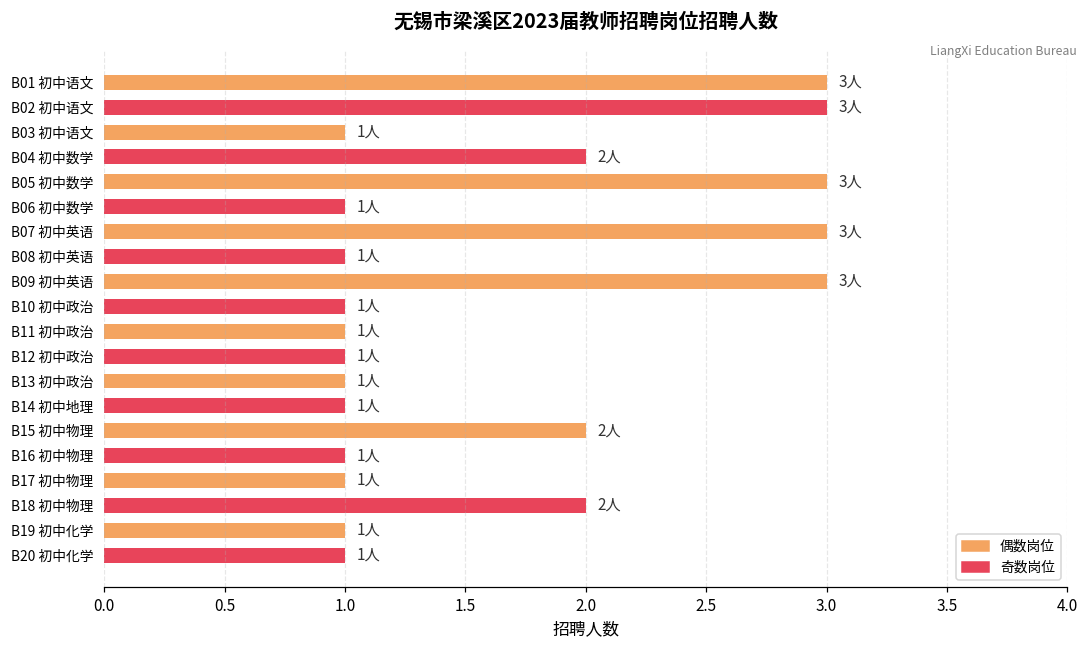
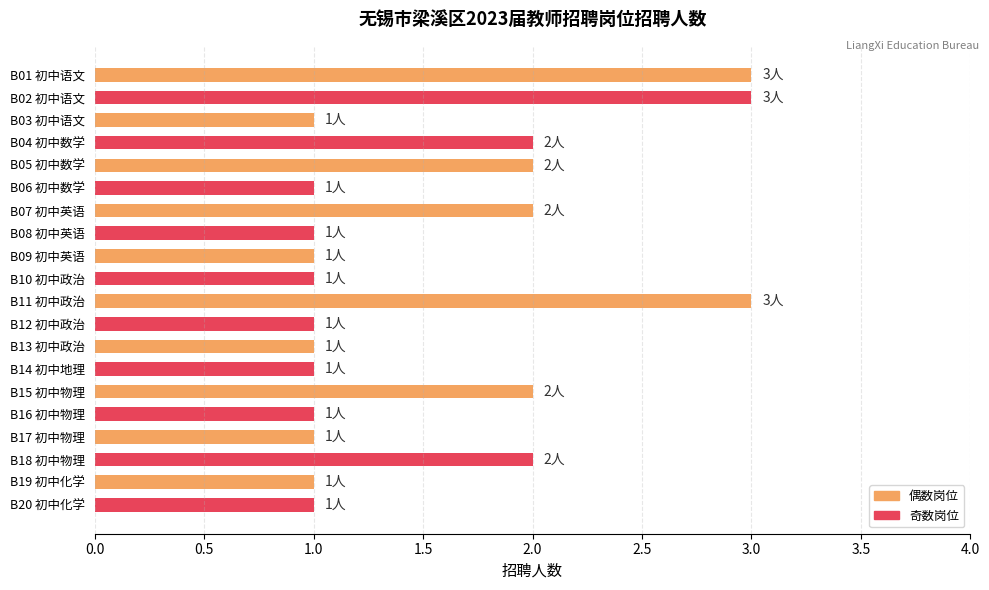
  {
    "B01 初中语文": "3人",
    "B02 初中语文": "3人",
    "B03 初中语文": "1人",
    "B04 初中数学": "2人",
-   "B05 初中数学": "3人",
+   "B05 初中数学": "2人",
    "B06 初中数学": "1人",
-   "B07 初中英语": "3人",
+   "B07 初中英语": "2人",
    "B08 初中英语": "1人",
-   "B09 初中英语": "3人",
+   "B09 初中英语": "1人",
    "B10 初中政治": "1人",
-   "B11 初中政治": "1人",
+   "B11 初中政治": "3人",
    "B12 初中政治": "1人",
    "B13 初中政治": "1人",
    "B14 初中地理": "1人",
    "B15 初中物理": "2人",
    "B16 初中物理": "1人",
    "B17 初中物理": "1人",
    "B18 初中物理": "2人",
    "B19 初中化学": "1人",
    "B20 初中化学": "1人"
  }
